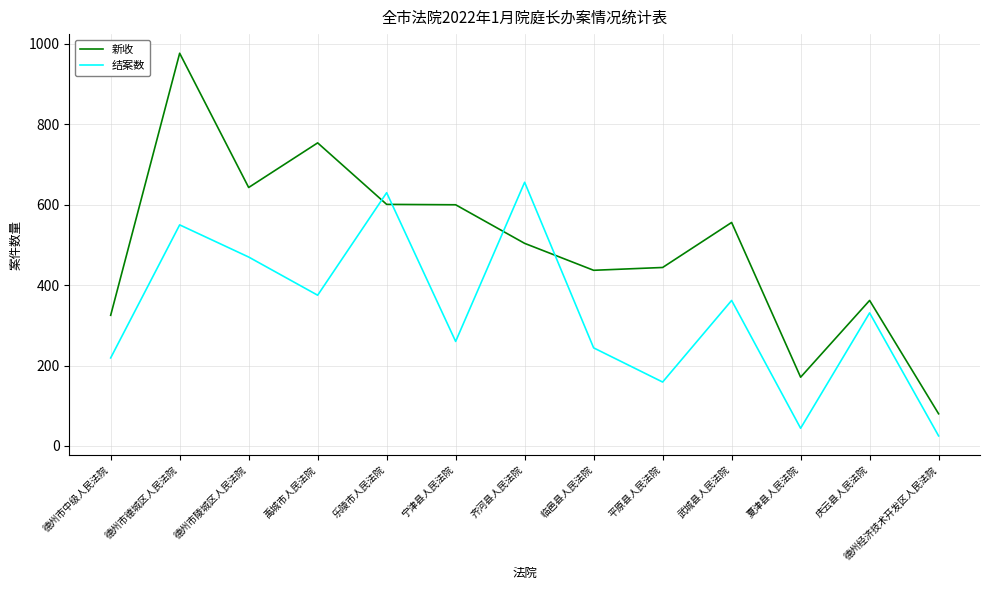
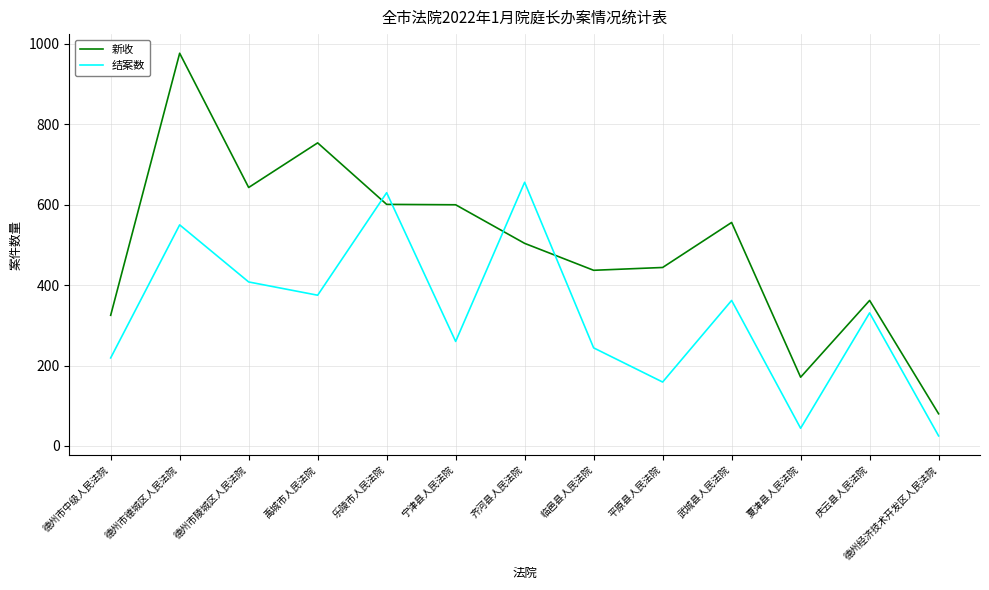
  {
    "新收": {
      "德州市中级人民法院": 330,
      "德州市德城区人民法院": 980,
      "德州市陵城区人民法院": 640,
      "禹城市人民法院": 750,
      "乐陵市人民法院": 600,
      "宁津县人民法院": 600,
      "齐河县人民法院": 500,
      "临邑县人民法院": 440,
      "平原县人民法院": 440,
      "武城县人民法院": 560,
      "夏津县人民法院": 170,
      "庆云县人民法院": 360,
      "德州经济技术开发区人民法院": 80
    },
    "结案数": {
      "德州市中级人民法院": 220,
      "德州市德城区人民法院": 550,
-     "德州市陵城区人民法院": 470,
+     "德州市陵城区人民法院": 410,
      "禹城市人民法院": 380,
      "乐陵市人民法院": 630,
      "宁津县人民法院": 260,
      "齐河县人民法院": 660,
      "临邑县人民法院": 240,
      "平原县人民法院": 160,
      "武城县人民法院": 360,
      "夏津县人民法院": 40,
      "庆云县人民法院": 330,
      "德州经济技术开发区人民法院": 30
    }
  }
